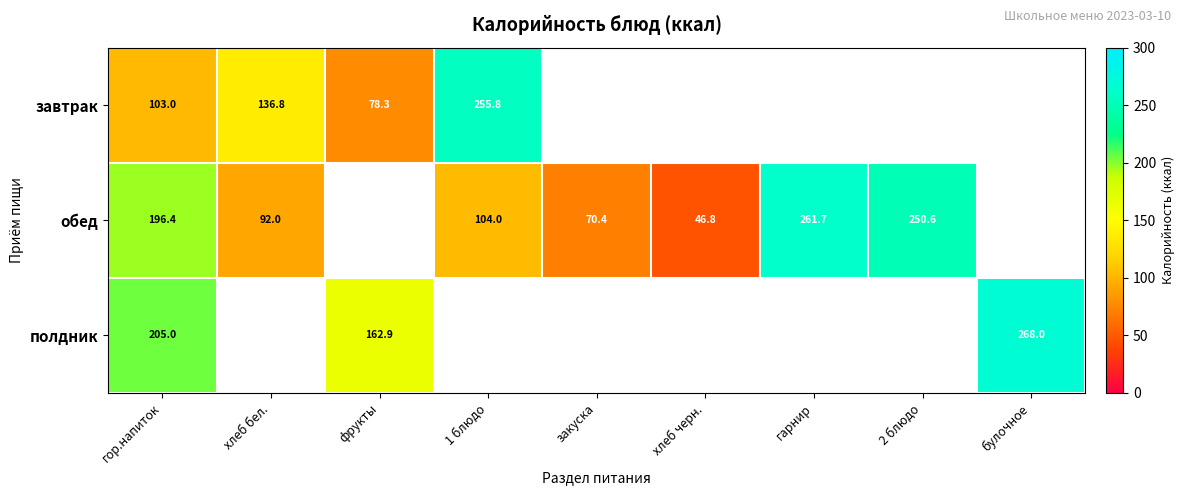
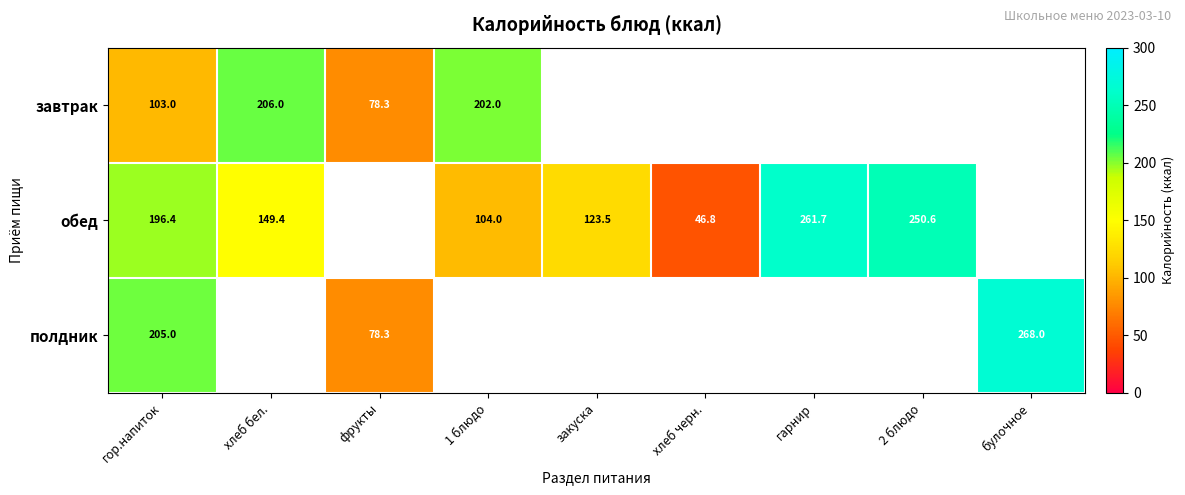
  {
    "завтрак": {
      "гор.напиток": 103.0,
-     "хлеб бел.": 136.8,
+     "хлеб бел.": 206.0,
      "фрукты": 78.3,
-     "1 блюдо": 255.8
+     "1 блюдо": 202.0
    },
    "обед": {
      "гор.напиток": 196.4,
-     "хлеб бел.": 92.0,
+     "хлеб бел.": 149.4,
      "1 блюдо": 104.0,
-     "закуска": 70.4,
+     "закуска": 123.5,
      "хлеб черн.": 46.8,
      "гарнир": 261.7,
      "2 блюдо": 250.6
    },
    "полдник": {
      "гор.напиток": 205.0,
-     "фрукты": 162.9,
+     "фрукты": 78.3,
      "булочное": 268.0
    }
  }
